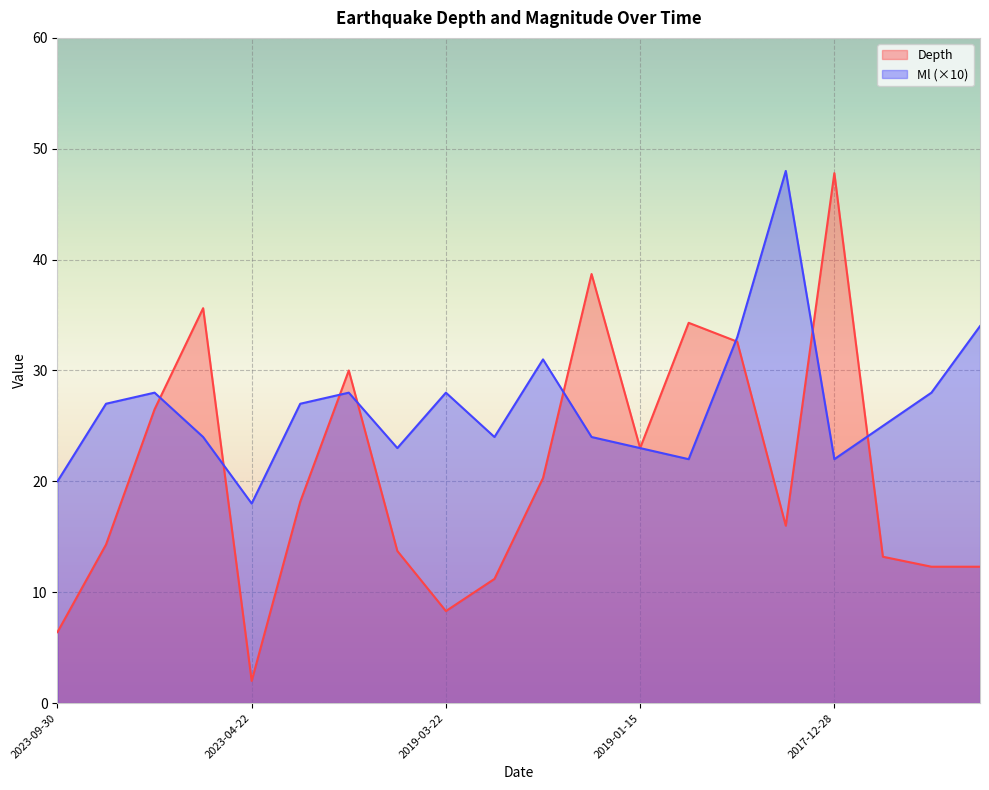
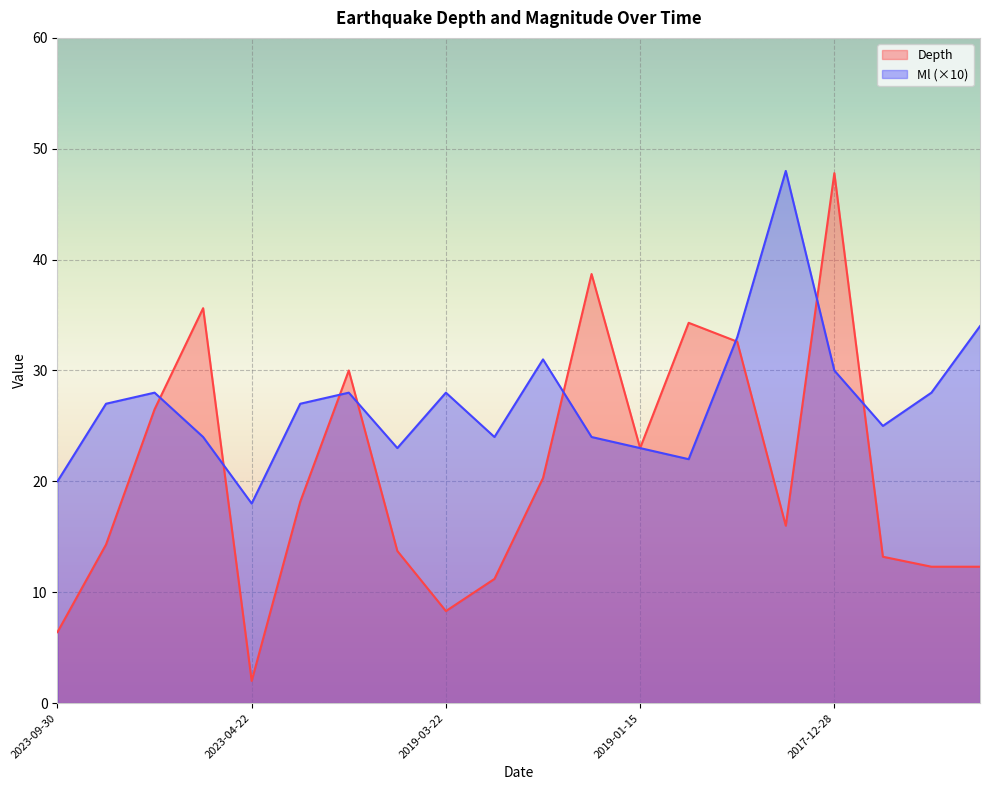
  {
    "Depth": {
      "2023-04-22": 2.0,
      "2017-12-28": 47.8
    },
    "Ml (×10)": {
      "2023-04-22": 18.0,
-     "2017-12-28": 22.0
+     "2017-12-28": 30.0
    }
  }
